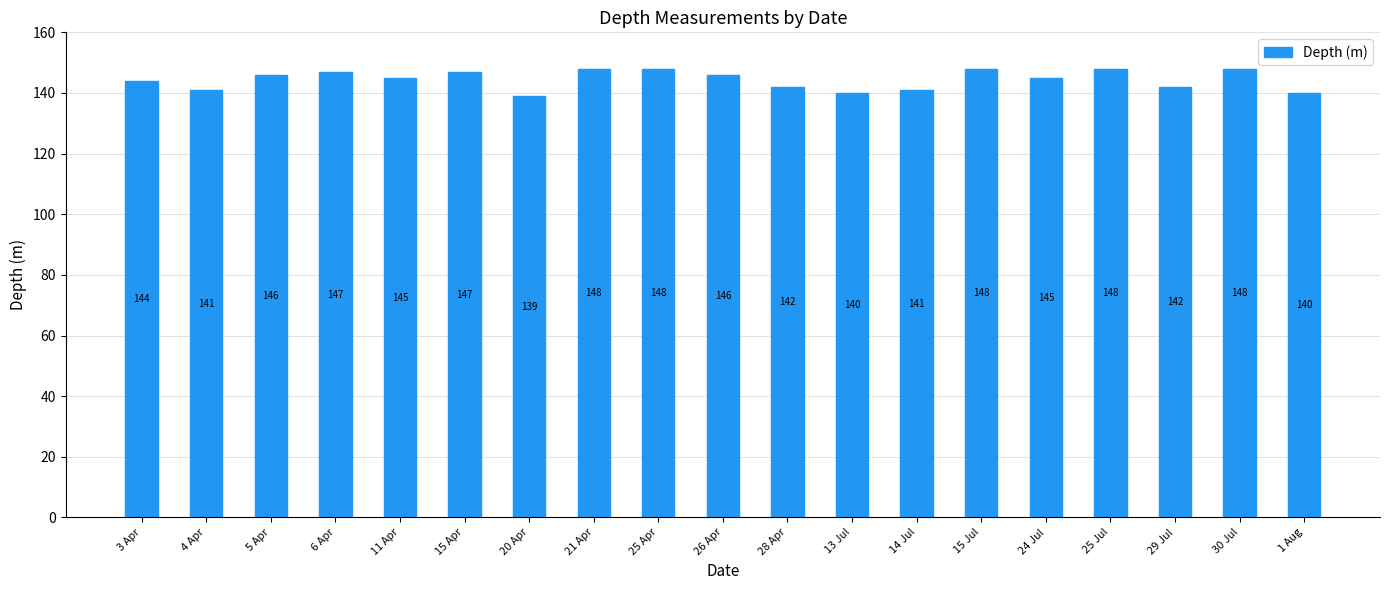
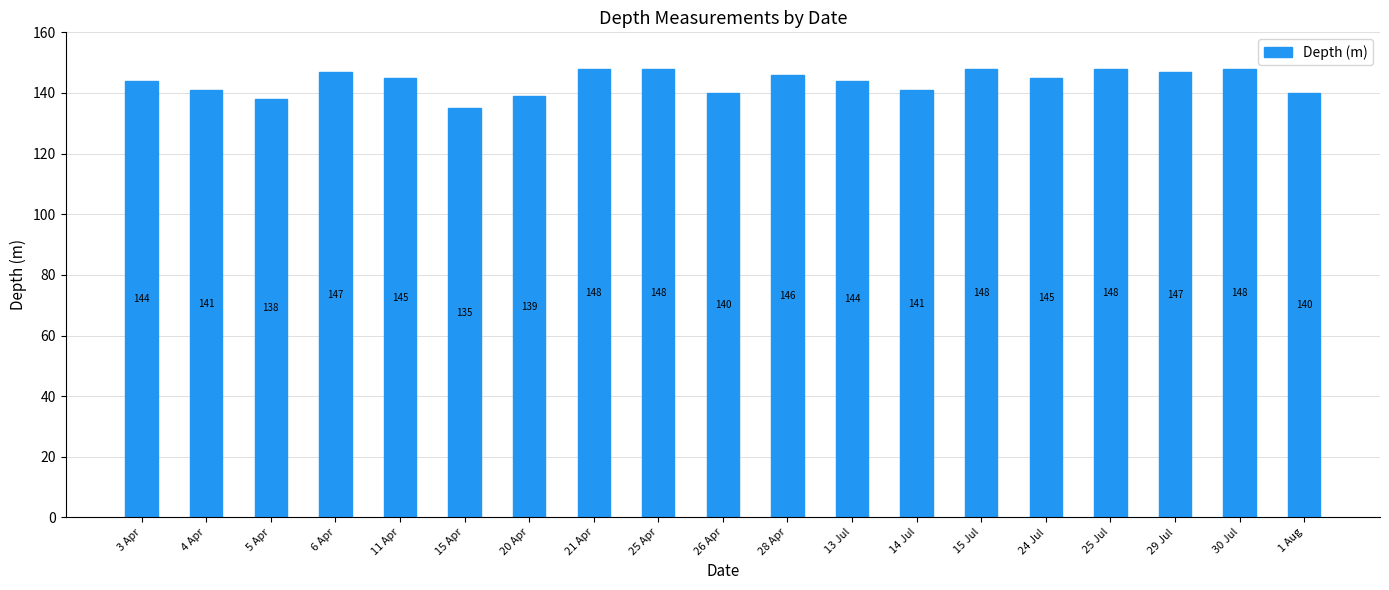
  {
    "3 Apr": 144,
    "4 Apr": 141,
-   "5 Apr": 146,
+   "5 Apr": 138,
    "6 Apr": 147,
    "11 Apr": 145,
-   "15 Apr": 147,
+   "15 Apr": 135,
    "20 Apr": 139,
    "21 Apr": 148,
    "25 Apr": 148,
-   "26 Apr": 146,
-   "28 Apr": 142,
-   "13 Jul": 140,
+   "26 Apr": 140,
+   "28 Apr": 146,
+   "13 Jul": 144,
    "14 Jul": 141,
    "15 Jul": 148,
    "24 Jul": 145,
    "25 Jul": 148,
-   "29 Jul": 142,
+   "29 Jul": 147,
    "30 Jul": 148,
    "1 Aug": 140
  }
